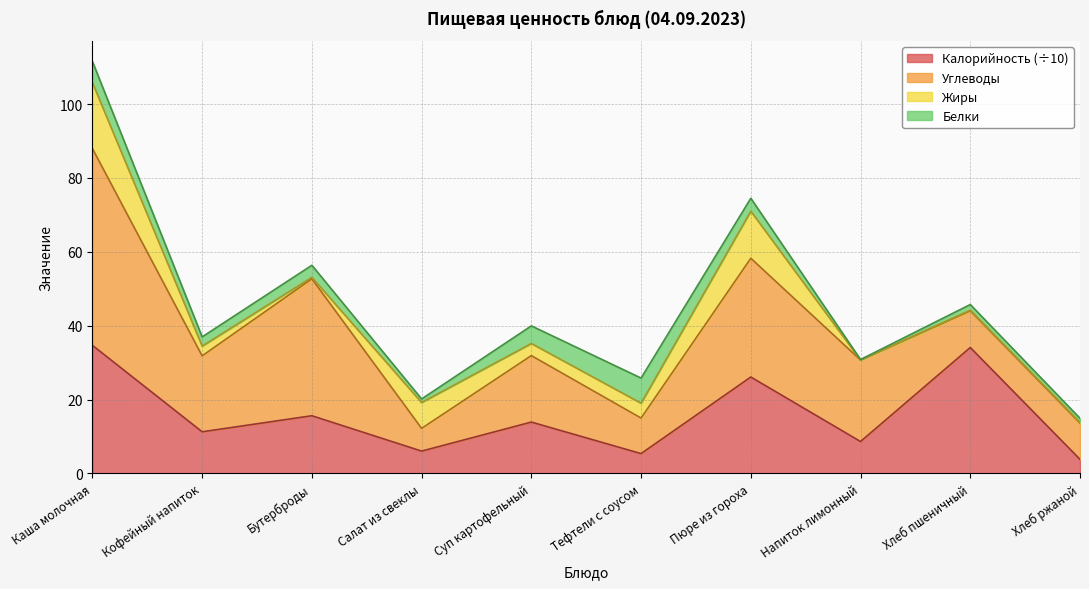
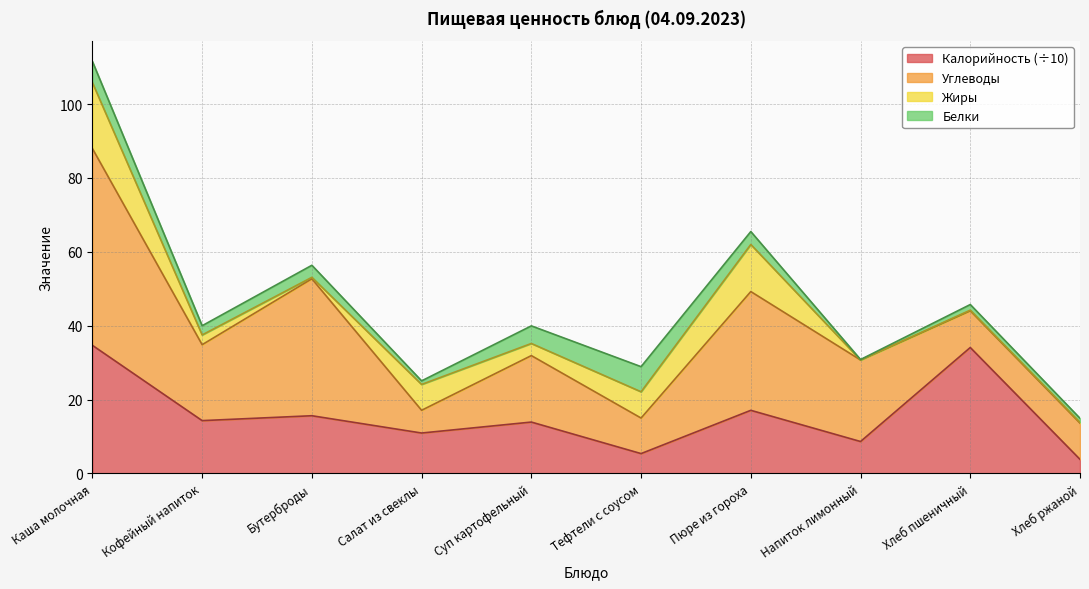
  {
    "Калорийность (÷10)": {
      "Каша молочная": 35,
-     "Кофейный напиток": 11,
+     "Кофейный напиток": 14,
      "Бутерброды": 16,
-     "Салат из свеклы": 6,
+     "Салат из свеклы": 11,
      "Суп картофельный": 14,
      "Тефтели с соусом": 5,
-     "Пюре из гороха": 26,
+     "Пюре из гороха": 17,
      "Напиток лимонный": 9,
      "Хлеб пшеничный": 34,
      "Хлеб ржаной": 4
    },
    "Углеводы": {
      "Каша молочная": 53,
      "Кофейный напиток": 21,
      "Салат из свеклы": 6,
      "Суп картофельный": 18,
      "Тефтели с соусом": 10,
      "Пюре из гороха": 32
    },
    "Жиры": {
      "Каша молочная": 18,
      "Кофейный напиток": 3,
      "Салат из свеклы": 7,
      "Суп картофельный": 3,
-     "Тефтели с соусом": 4,
+     "Тефтели с соусом": 7,
      "Пюре из гороха": 13
    },
    "Белки": {
      "Каша молочная": 6,
      "Кофейный напиток": 3,
      "Бутерброды": 3,
      "Салат из свеклы": 1,
      "Суп картофельный": 5,
      "Тефтели с соусом": 7,
      "Пюре из гороха": 4,
      "Хлеб пшеничный": 2,
      "Хлеб ржаной": 1
    }
  }
